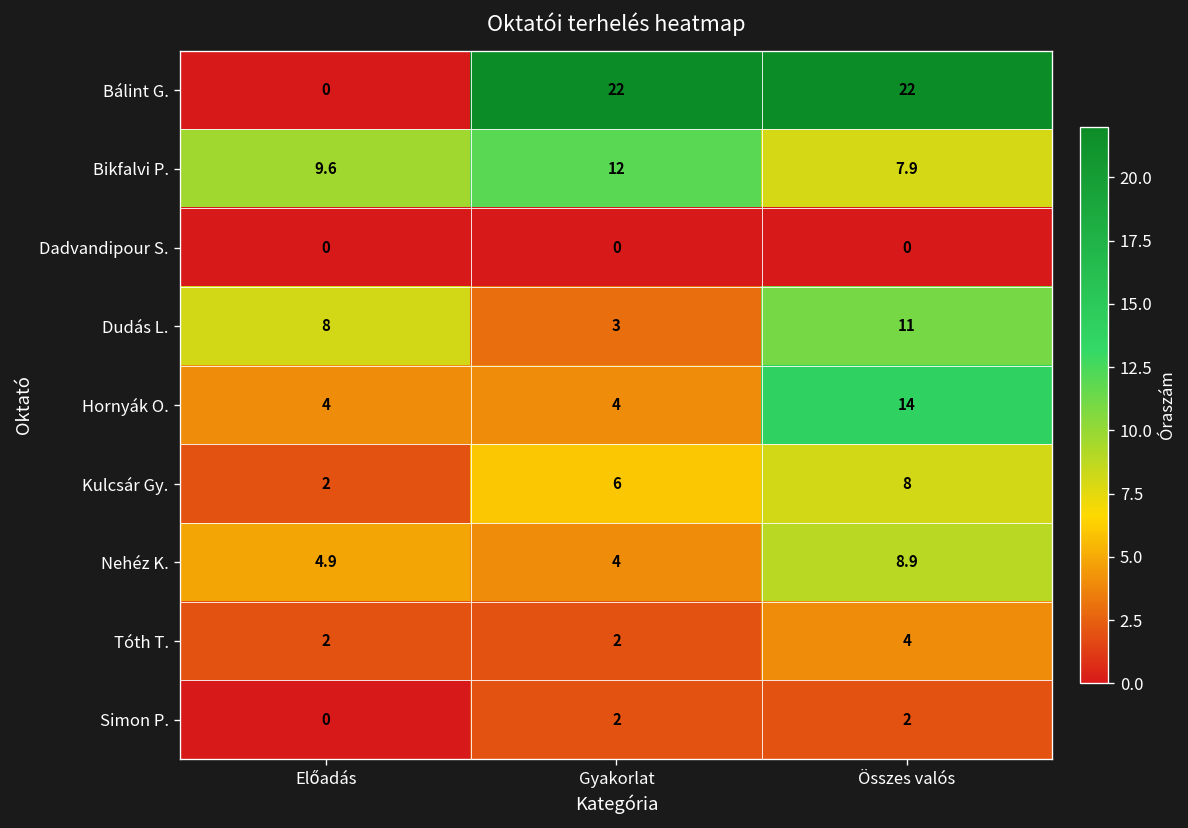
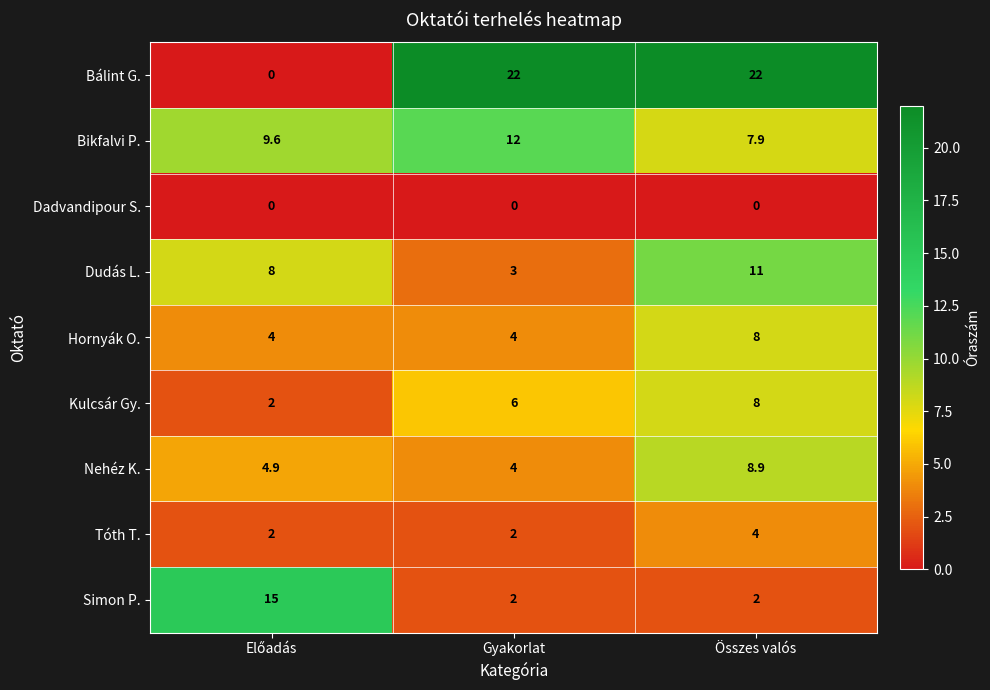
  {
    "Bálint G.": {
      "Előadás": 0,
      "Gyakorlat": 22,
      "Összes valós": 22
    },
    "Bikfalvi P.": {
      "Előadás": 9.6,
      "Gyakorlat": 12,
      "Összes valós": 7.9
    },
    "Dadvandipour S.": {
      "Előadás": 0,
      "Gyakorlat": 0,
      "Összes valós": 0
    },
    "Dudás L.": {
      "Előadás": 8,
      "Gyakorlat": 3,
      "Összes valós": 11
    },
    "Hornyák O.": {
      "Előadás": 4,
      "Gyakorlat": 4,
-     "Összes valós": 14
+     "Összes valós": 8
    },
    "Kulcsár Gy.": {
      "Előadás": 2,
      "Gyakorlat": 6,
      "Összes valós": 8
    },
    "Nehéz K.": {
      "Előadás": 4.9,
      "Gyakorlat": 4,
      "Összes valós": 8.9
    },
    "Tóth T.": {
      "Előadás": 2,
      "Gyakorlat": 2,
      "Összes valós": 4
    },
    "Simon P.": {
-     "Előadás": 0,
+     "Előadás": 15,
      "Gyakorlat": 2,
      "Összes valós": 2
    }
  }
